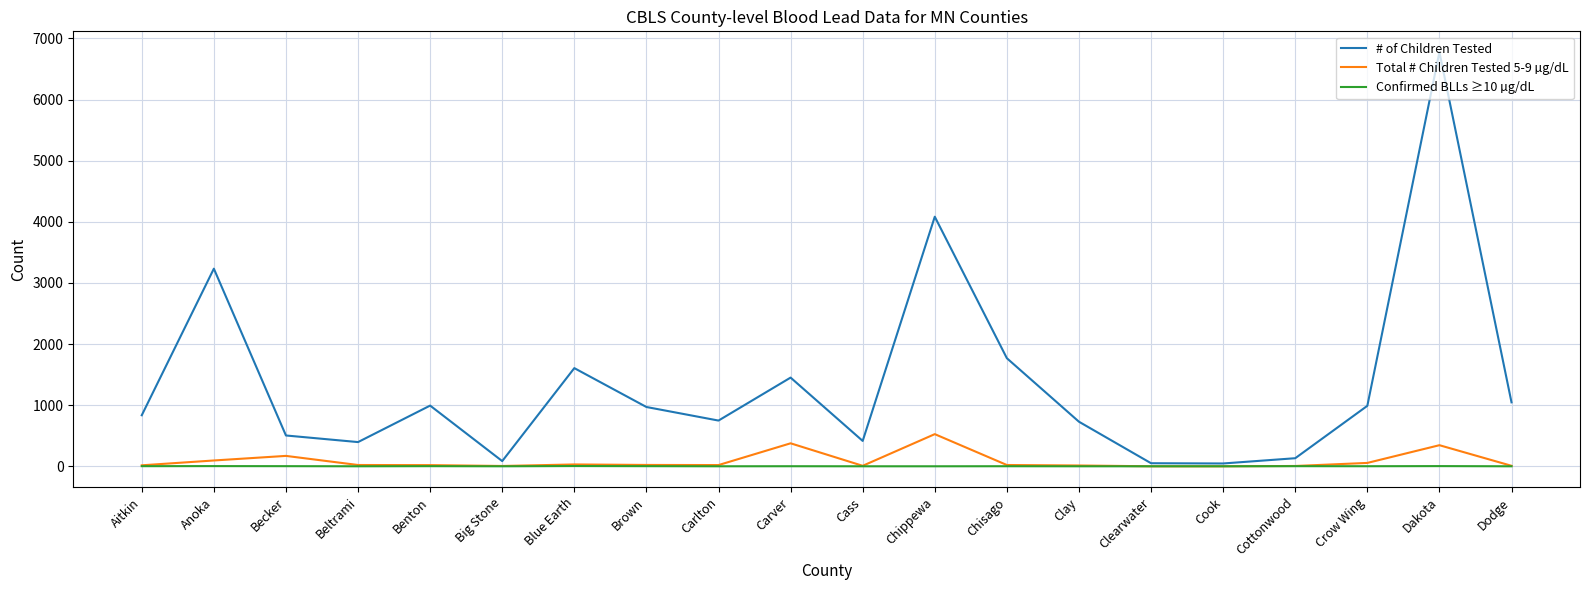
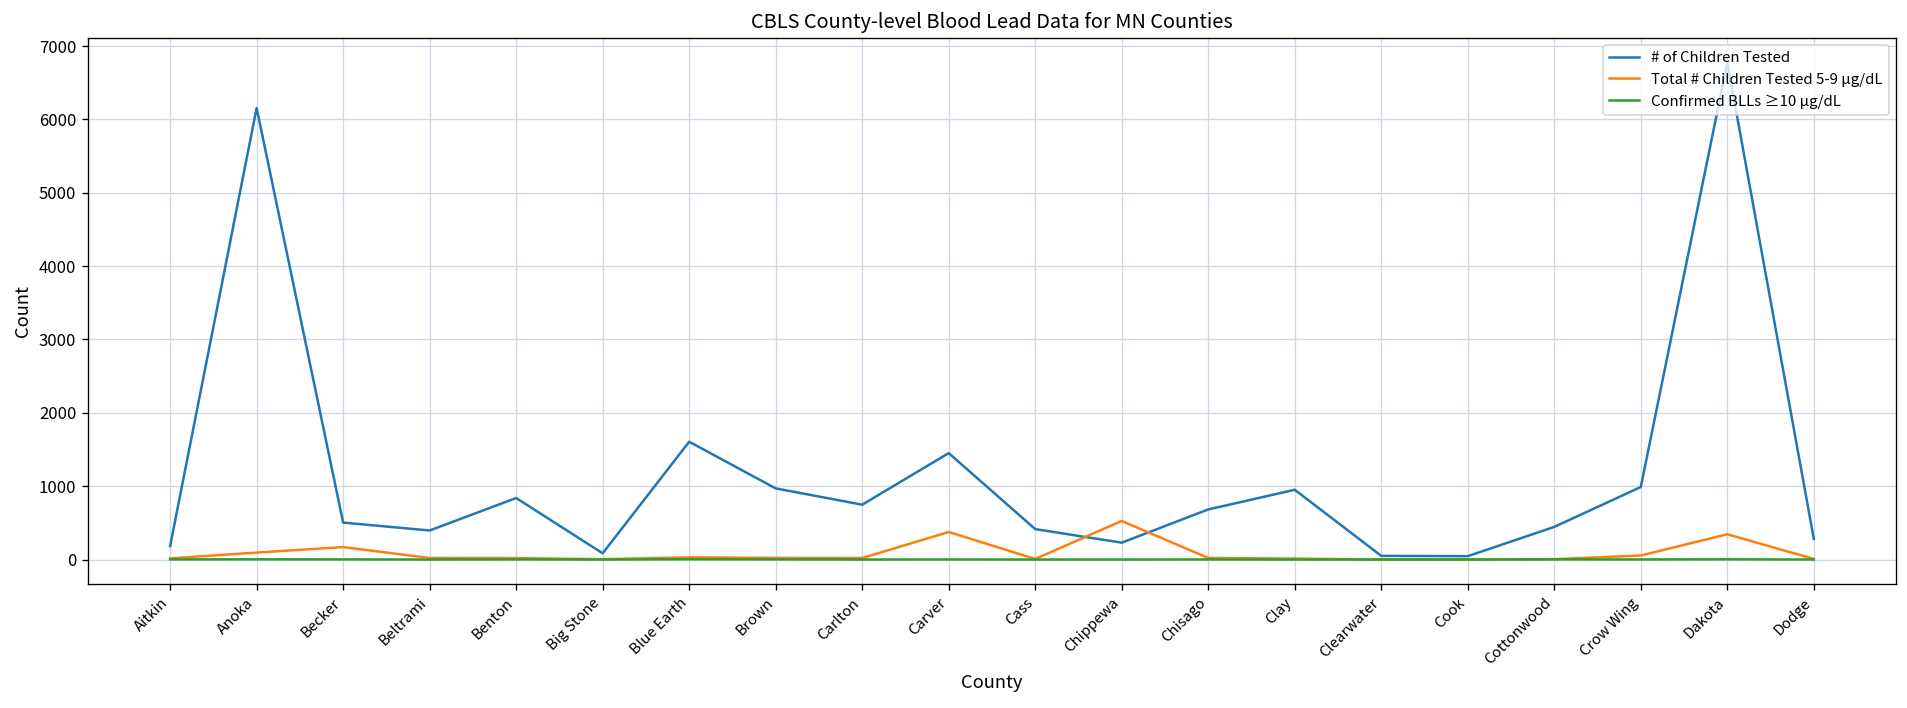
  {
    "# of Children Tested": {
-     "Aitkin": 800,
-     "Anoka": 3200,
+     "Aitkin": 200,
+     "Anoka": 6200,
      "Becker": 500,
      "Beltrami": 400,
-     "Benton": 1000,
+     "Benton": 800,
      "Big Stone": 100,
      "Blue Earth": 1600,
      "Brown": 1000,
      "Carlton": 700,
      "Carver": 1500,
      "Cass": 400,
-     "Chippewa": 4100,
-     "Chisago": 1800,
-     "Clay": 700,
+     "Chippewa": 200,
+     "Chisago": 700,
+     "Clay": 1000,
      "Clearwater": 100,
      "Cook": 0,
-     "Cottonwood": 100,
+     "Cottonwood": 400,
      "Crow Wing": 1000,
-     "Dodge": 1000
+     "Dodge": 300
    },
    "Total # Children Tested 5-9 µg/dL": {
      "Anoka": 100,
      "Becker": 200,
      "Carver": 400,
      "Chippewa": 500,
      "Crow Wing": 100,
      "Dakota": 300
    },
    "Confirmed BLLs ≥10 µg/dL": {
      "Anoka": 0,
      "Becker": 0,
      "Carver": 0,
      "Chippewa": 0,
      "Crow Wing": 0,
      "Dakota": 0
    }
  }
